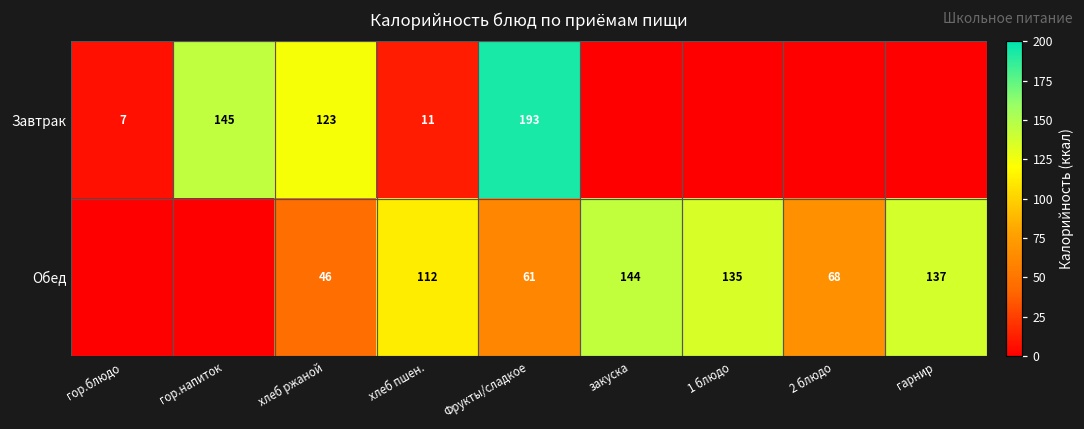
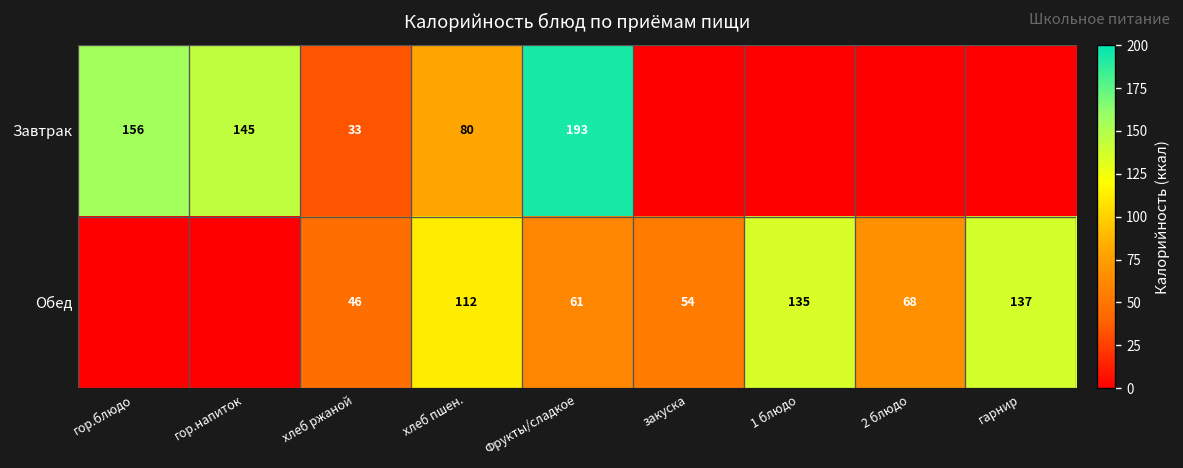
  {
    "Завтрак": {
-     "гор.блюдо": 7,
+     "гор.блюдо": 156,
      "гор.напиток": 145,
-     "хлеб ржаной": 123,
-     "хлеб пшен.": 11,
+     "хлеб ржаной": 33,
+     "хлеб пшен.": 80,
      "Фрукты/сладкое": 193
    },
    "Обед": {
      "хлеб ржаной": 46,
      "хлеб пшен.": 112,
      "Фрукты/сладкое": 61,
-     "закуска": 144,
+     "закуска": 54,
      "1 блюдо": 135,
      "2 блюдо": 68,
      "гарнир": 137
    }
  }
